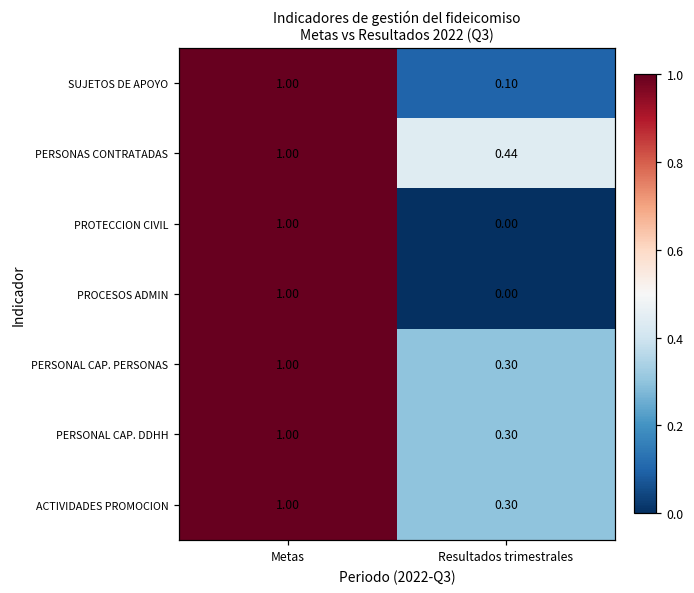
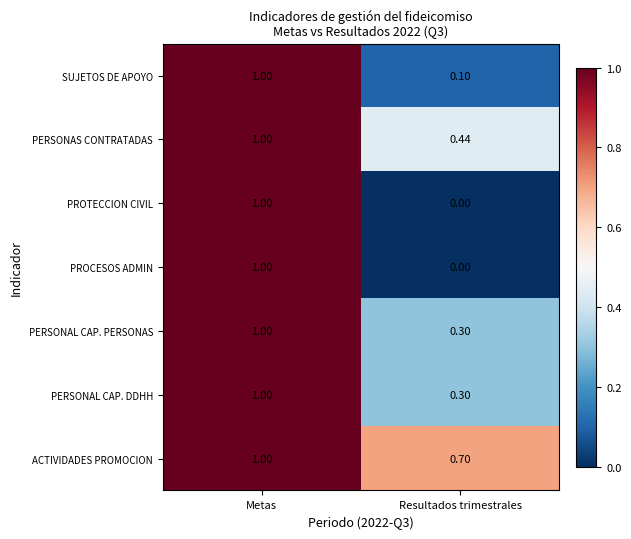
  {
    "SUJETOS DE APOYO": {
      "Metas": 1.00,
      "Resultados trimestrales": 0.10
    },
    "PERSONAS CONTRATADAS": {
      "Metas": 1.00,
      "Resultados trimestrales": 0.44
    },
    "PROTECCION CIVIL": {
      "Metas": 1.00,
      "Resultados trimestrales": 0.00
    },
    "PROCESOS ADMIN": {
      "Metas": 1.00,
      "Resultados trimestrales": 0.00
    },
    "PERSONAL CAP. PERSONAS": {
      "Metas": 1.00,
      "Resultados trimestrales": 0.30
    },
    "PERSONAL CAP. DDHH": {
      "Metas": 1.00,
      "Resultados trimestrales": 0.30
    },
    "ACTIVIDADES PROMOCION": {
      "Metas": 1.00,
-     "Resultados trimestrales": 0.30
+     "Resultados trimestrales": 0.70
    }
  }
